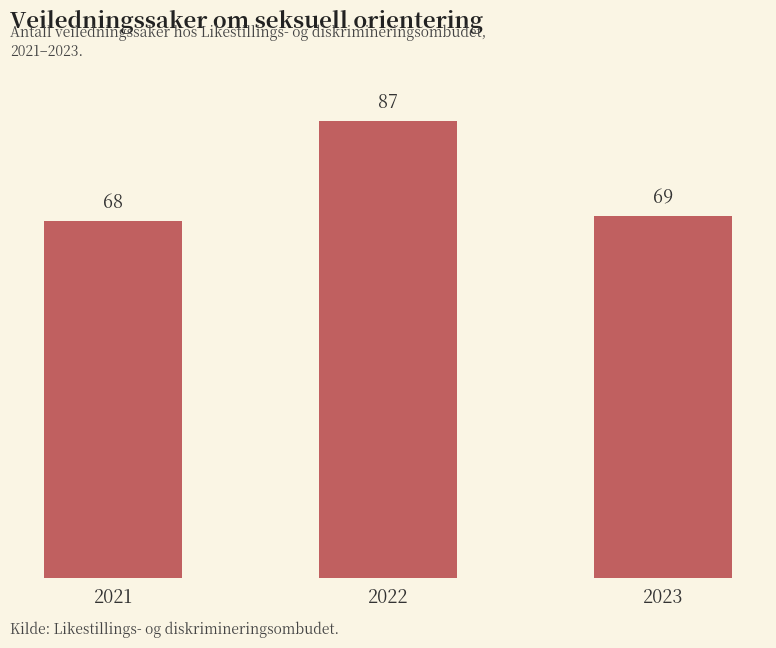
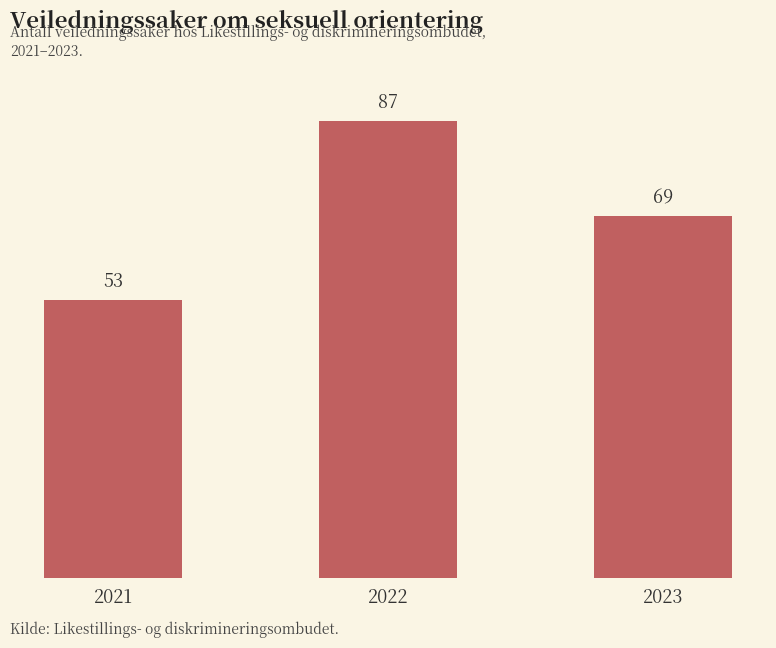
  {
-   "2021": 68,
+   "2021": 53,
    "2022": 87,
    "2023": 69
  }
